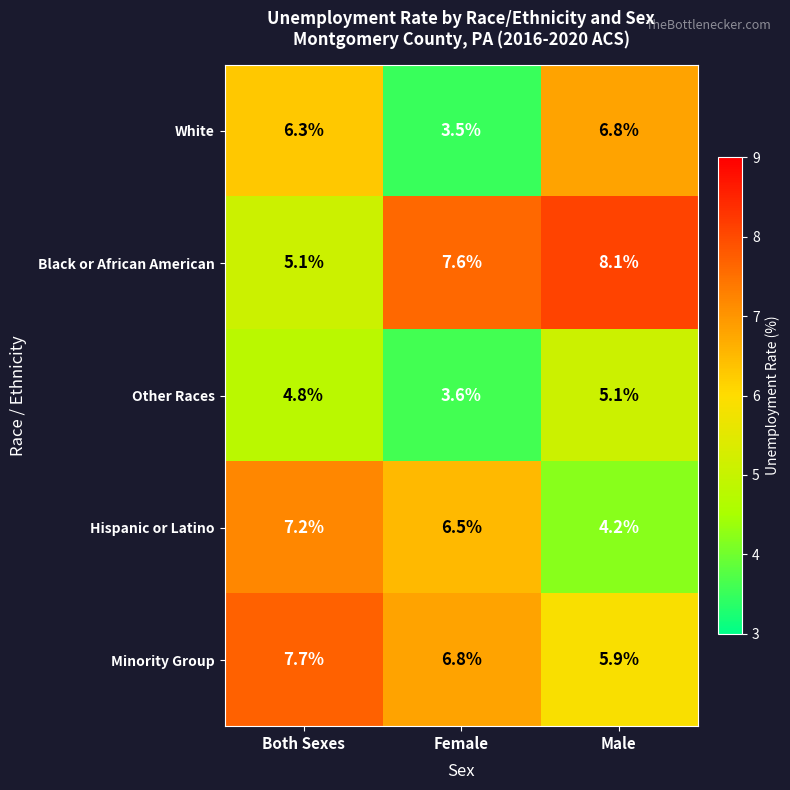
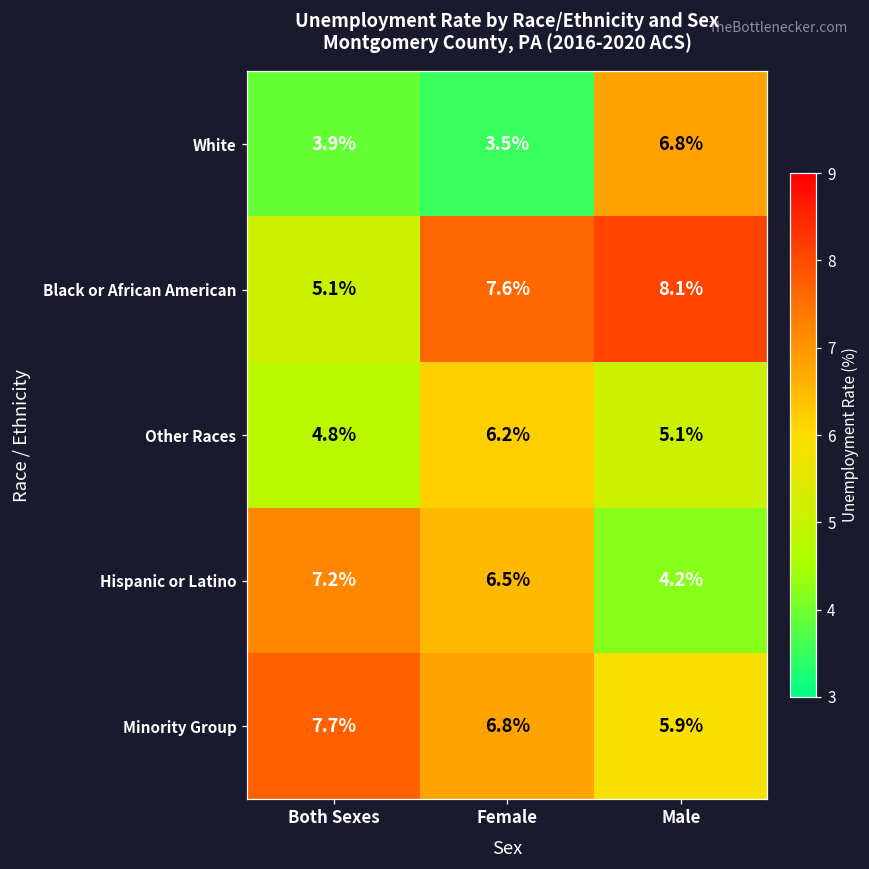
  {
    "White": {
-     "Both Sexes": "6.3%",
+     "Both Sexes": "3.9%",
      "Female": "3.5%",
      "Male": "6.8%"
    },
    "Black or African American": {
      "Both Sexes": "5.1%",
      "Female": "7.6%",
      "Male": "8.1%"
    },
    "Other Races": {
      "Both Sexes": "4.8%",
-     "Female": "3.6%",
+     "Female": "6.2%",
      "Male": "5.1%"
    },
    "Hispanic or Latino": {
      "Both Sexes": "7.2%",
      "Female": "6.5%",
      "Male": "4.2%"
    },
    "Minority Group": {
      "Both Sexes": "7.7%",
      "Female": "6.8%",
      "Male": "5.9%"
    }
  }
